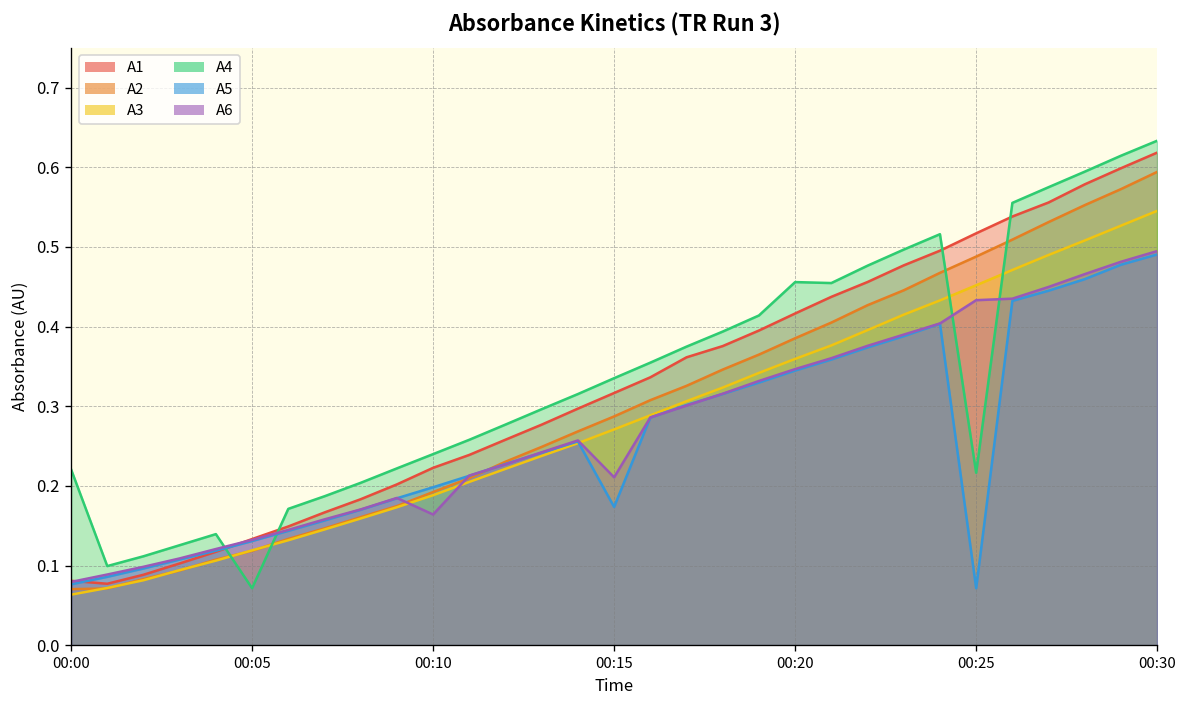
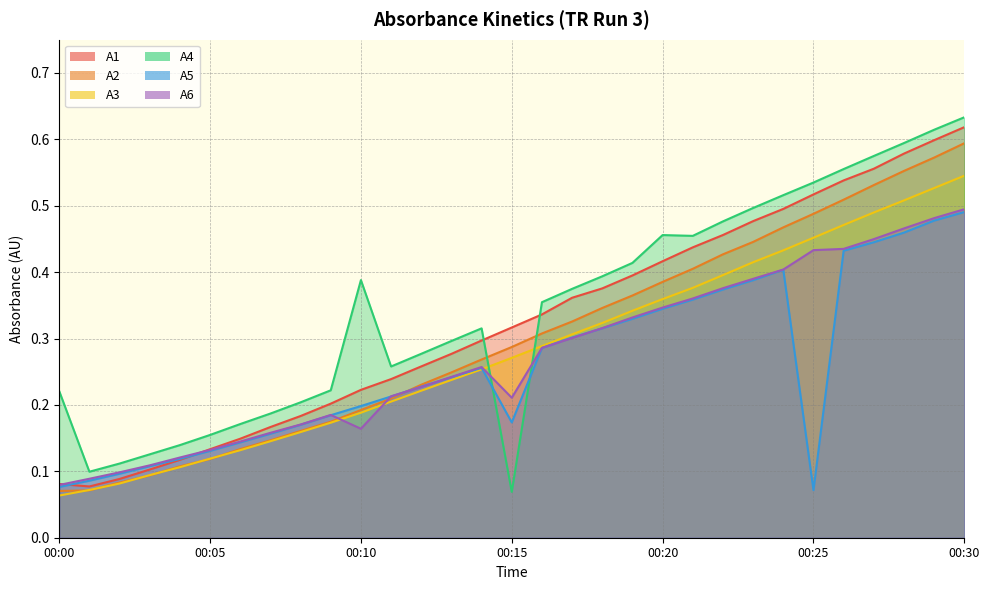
  {
    "A4": {
      "00:00": 0.22,
-     "00:05": 0.07,
-     "00:10": 0.24,
-     "00:15": 0.34,
+     "00:05": 0.15,
+     "00:10": 0.39,
+     "00:15": 0.07,
      "00:20": 0.46,
-     "00:25": 0.22,
+     "00:25": 0.53,
      "00:30": 0.63
    },
    "A5": {
      "00:10": 0.20,
      "00:15": 0.17,
      "00:25": 0.07,
      "00:30": 0.49
    },
    "A6": {
      "00:10": 0.16,
      "00:15": 0.21,
      "00:25": 0.43,
      "00:30": 0.49
    }
  }
